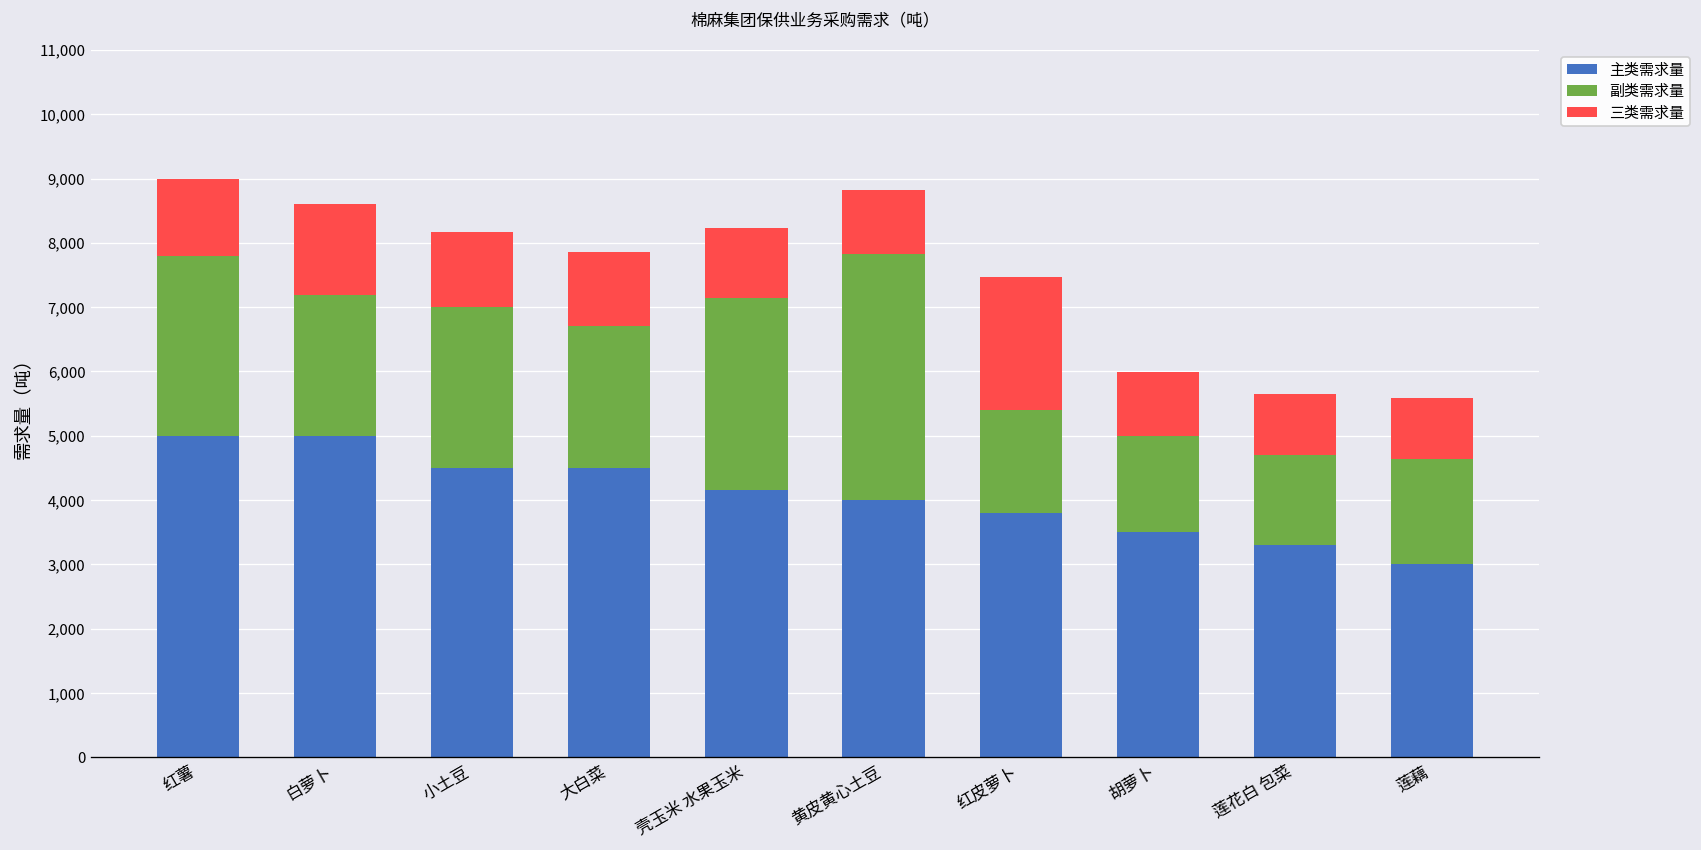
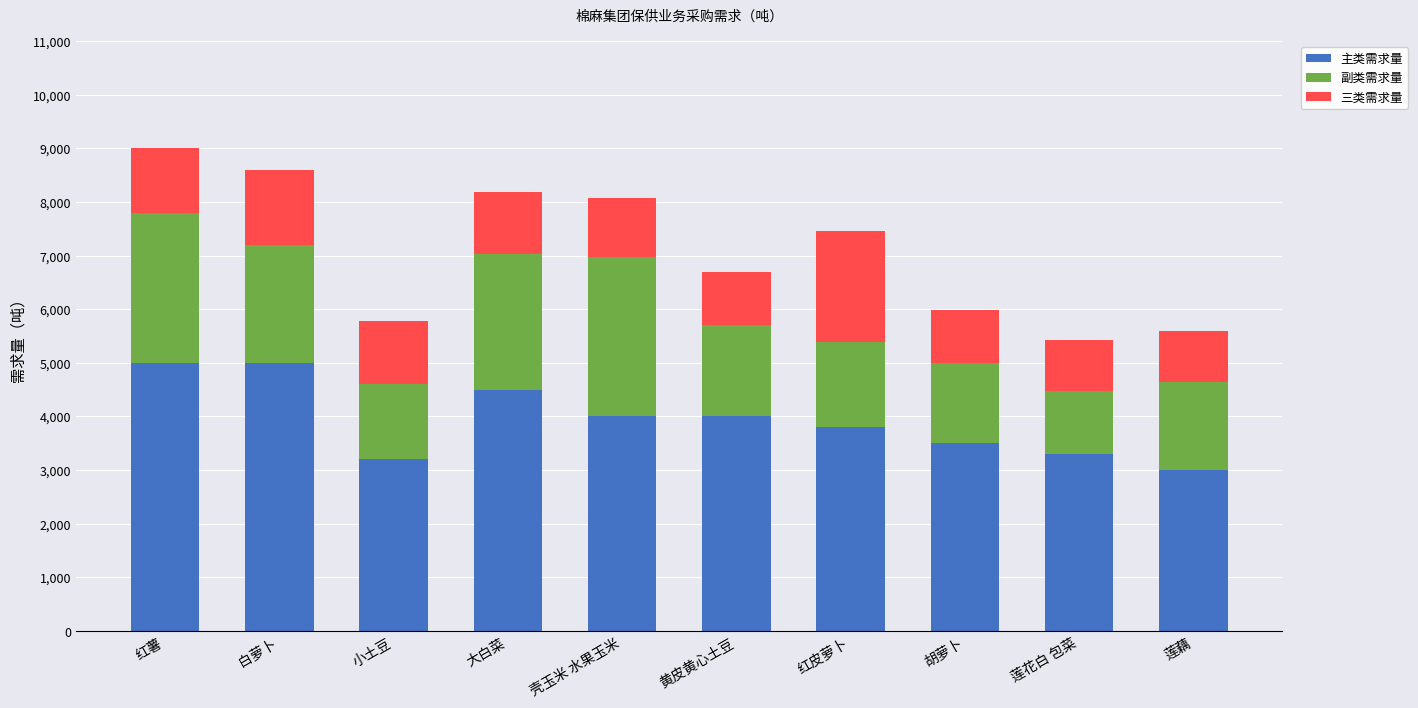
  {
    "主类需求量": {
      "红薯": "5,000",
      "白萝卜": "5,000",
-     "小土豆": "4,500",
+     "小土豆": "3,200",
      "大白菜": "4,500",
-     "壳玉米 水果玉米": "4,200",
+     "壳玉米 水果玉米": "4,000",
      "黄皮黄心土豆": "4,000",
      "红皮萝卜": "3,800",
      "胡萝卜": "3,500",
      "莲花白 包菜": "3,300",
      "莲藕": "3,000"
    },
    "副类需求量": {
      "红薯": "2,800",
      "白萝卜": "2,200",
-     "小土豆": "2,500",
-     "大白菜": "2,200",
+     "小土豆": "1,400",
+     "大白菜": "2,500",
      "壳玉米 水果玉米": "3,000",
-     "黄皮黄心土豆": "3,800",
+     "黄皮黄心土豆": "1,700",
      "红皮萝卜": "1,600",
      "胡萝卜": "1,500",
-     "莲花白 包菜": "1,400",
+     "莲花白 包菜": "1,200",
      "莲藕": "1,600"
    },
    "三类需求量": {
      "红薯": "1,200",
      "白萝卜": "1,400",
      "小土豆": "1,200",
      "大白菜": "1,200",
      "壳玉米 水果玉米": "1,100",
      "黄皮黄心土豆": "1,000",
      "红皮萝卜": "2,100",
      "胡萝卜": "1,000",
      "莲花白 包菜": "1,000",
      "莲藕": "1,000"
    }
  }
